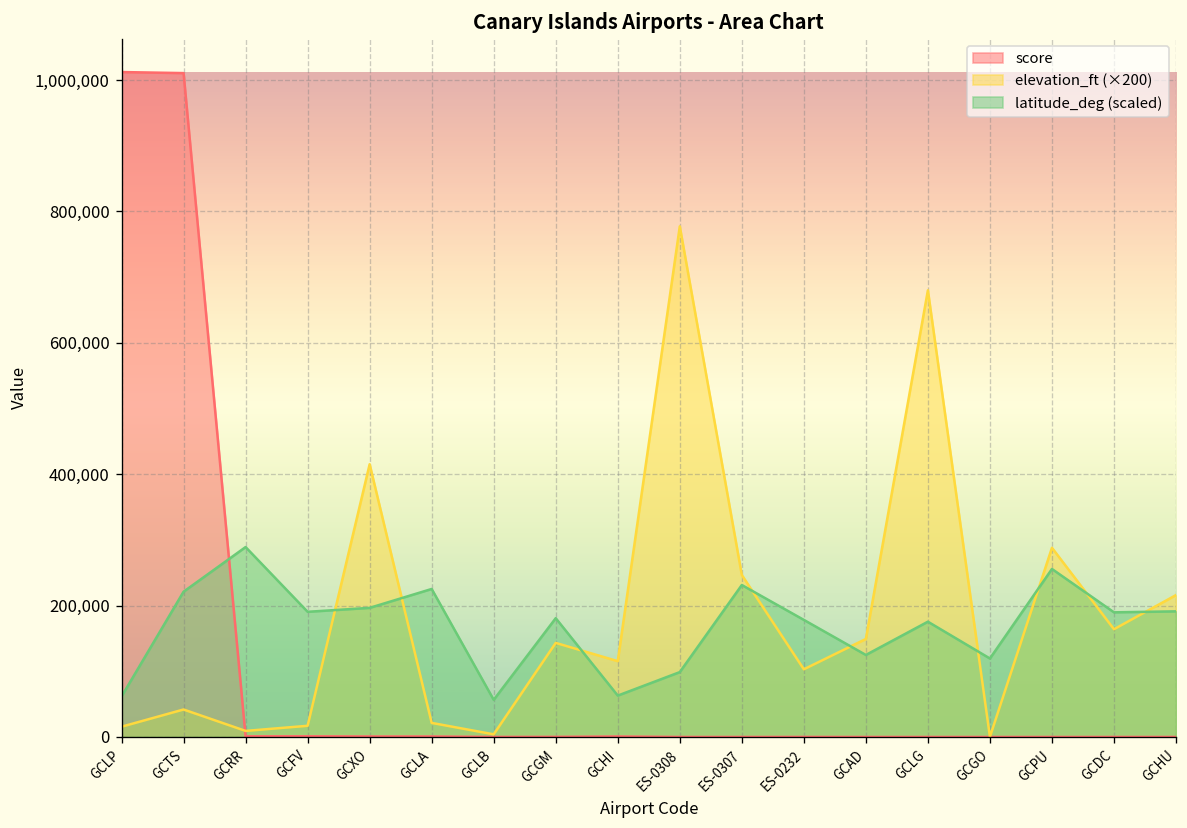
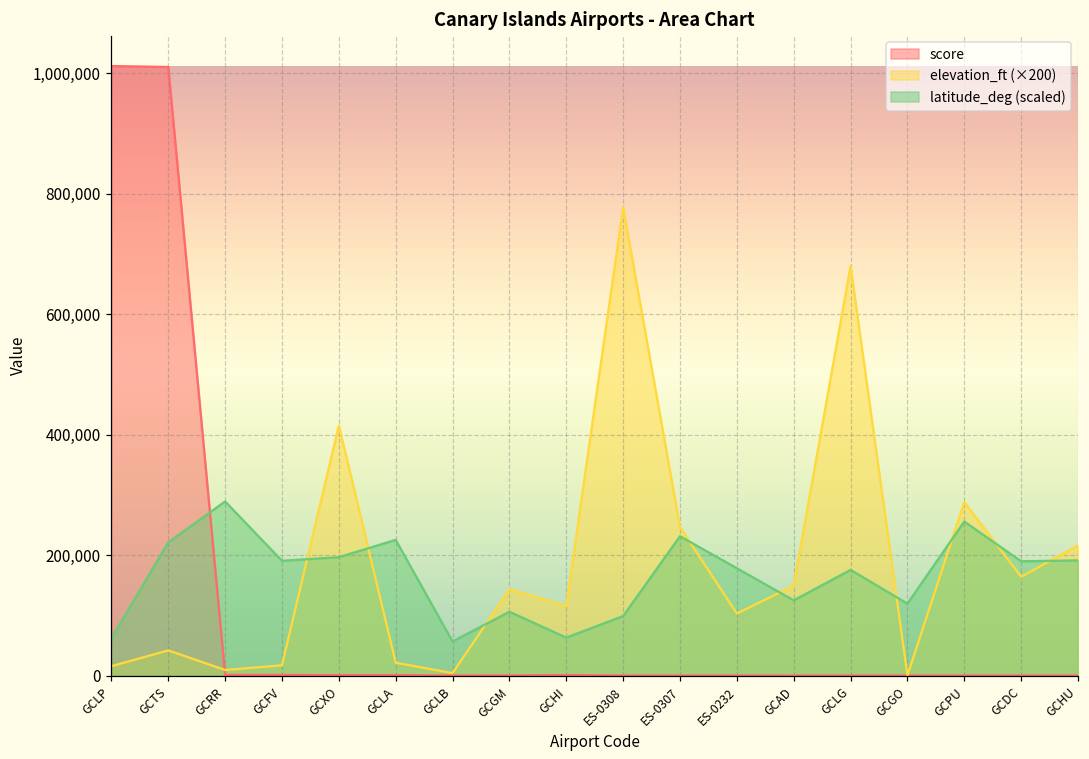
  {
    "score": {
      "GCLP": "1,010,000",
      "GCTS": "1,010,000",
      "GCRR": "0",
      "GCFV": "0",
      "GCXO": "0",
      "GCLA": "0",
      "GCGM": "0",
      "GCHI": "0",
      "ES-0308": "0",
      "ES-0307": "0",
      "ES-0232": "0",
      "GCAD": "0",
      "GCLG": "0",
      "GCPU": "0",
      "GCDC": "0",
      "GCHU": "0"
    },
    "elevation_ft (×200)": {
      "GCLP": "20,000",
      "GCTS": "40,000",
      "GCRR": "10,000",
      "GCFV": "20,000",
      "GCXO": "420,000",
      "GCLA": "20,000",
      "GCGM": "140,000",
      "GCHI": "120,000",
      "ES-0308": "780,000",
      "ES-0307": "250,000",
      "ES-0232": "100,000",
      "GCAD": "150,000",
      "GCLG": "680,000",
      "GCPU": "290,000",
      "GCDC": "160,000",
      "GCHU": "220,000"
    },
    "latitude_deg (scaled)": {
      "GCLP": "60,000",
      "GCTS": "220,000",
      "GCRR": "290,000",
      "GCFV": "190,000",
      "GCXO": "200,000",
      "GCLA": "230,000",
      "GCLB": "60,000",
-     "GCGM": "180,000",
+     "GCGM": "110,000",
      "GCHI": "60,000",
      "ES-0308": "100,000",
      "ES-0307": "230,000",
      "ES-0232": "180,000",
      "GCAD": "120,000",
      "GCLG": "180,000",
      "GCGO": "120,000",
      "GCPU": "260,000",
      "GCDC": "190,000",
      "GCHU": "190,000"
    }
  }
